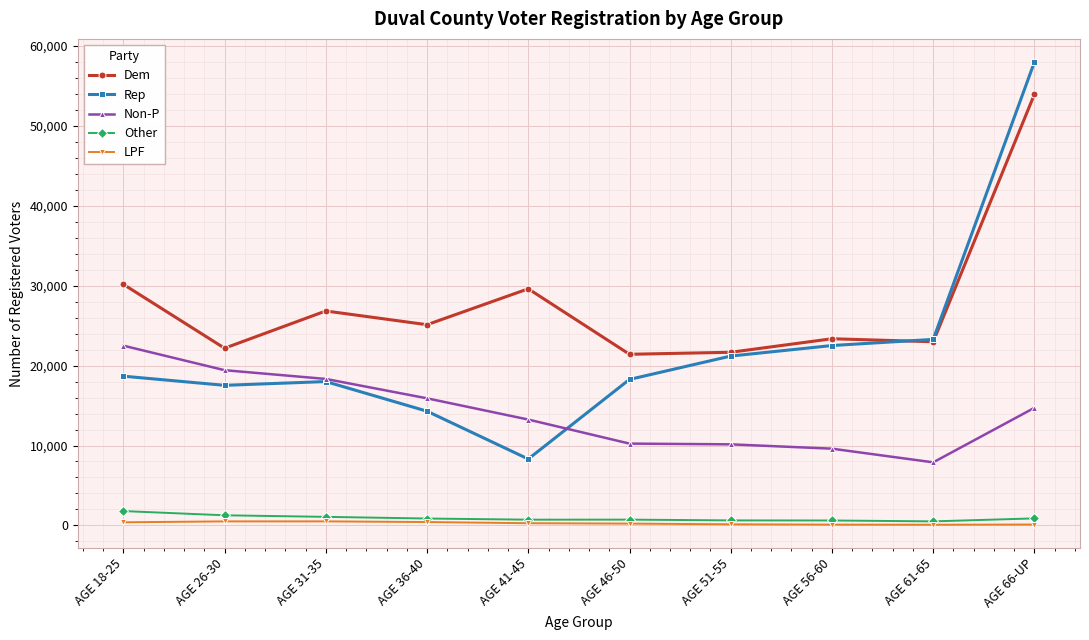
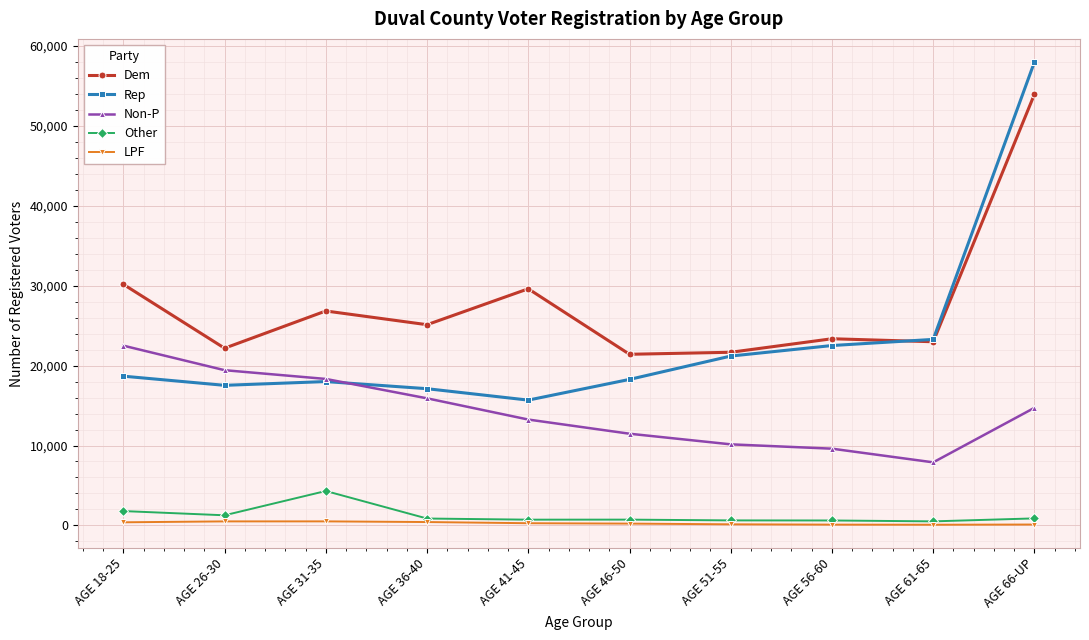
  {
    "Dem": {
      "AGE 18-25": "30,000",
      "AGE 26-30": "22,000",
      "AGE 31-35": "27,000",
      "AGE 36-40": "25,000",
      "AGE 41-45": "30,000",
      "AGE 46-50": "21,000",
      "AGE 51-55": "22,000",
      "AGE 56-60": "23,000",
      "AGE 66-UP": "54,000"
    },
    "Rep": {
      "AGE 18-25": "19,000",
      "AGE 26-30": "18,000",
      "AGE 31-35": "18,000",
-     "AGE 36-40": "14,000",
-     "AGE 41-45": "8,000",
+     "AGE 36-40": "17,000",
+     "AGE 41-45": "16,000",
      "AGE 46-50": "18,000",
      "AGE 51-55": "21,000",
      "AGE 56-60": "23,000",
      "AGE 66-UP": "58,000"
    },
    "Non-P": {
      "AGE 18-25": "22,000",
      "AGE 26-30": "19,000",
      "AGE 31-35": "18,000",
      "AGE 36-40": "16,000",
      "AGE 41-45": "13,000",
-     "AGE 46-50": "10,000",
+     "AGE 46-50": "11,000",
      "AGE 51-55": "10,000",
      "AGE 56-60": "10,000",
      "AGE 61-65": "8,000",
      "AGE 66-UP": "15,000"
    },
    "Other": {
      "AGE 18-25": "2,000",
      "AGE 26-30": "1,000",
-     "AGE 31-35": "1,000",
+     "AGE 31-35": "4,000",
      "AGE 36-40": "1,000",
      "AGE 41-45": "1,000",
      "AGE 46-50": "1,000",
      "AGE 51-55": "1,000",
      "AGE 56-60": "1,000",
      "AGE 61-65": "1,000",
      "AGE 66-UP": "1,000"
    },
    "LPF": {
      "AGE 18-25": "0",
      "AGE 26-30": "1,000",
      "AGE 31-35": "1,000",
      "AGE 36-40": "0",
      "AGE 41-45": "0",
      "AGE 46-50": "0",
      "AGE 51-55": "0",
      "AGE 56-60": "0",
      "AGE 61-65": "0",
      "AGE 66-UP": "0"
    }
  }
